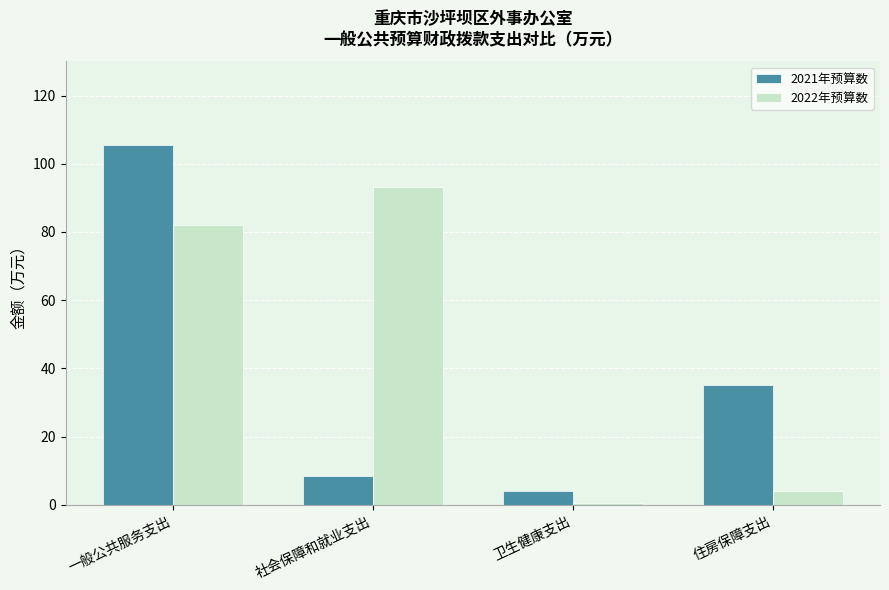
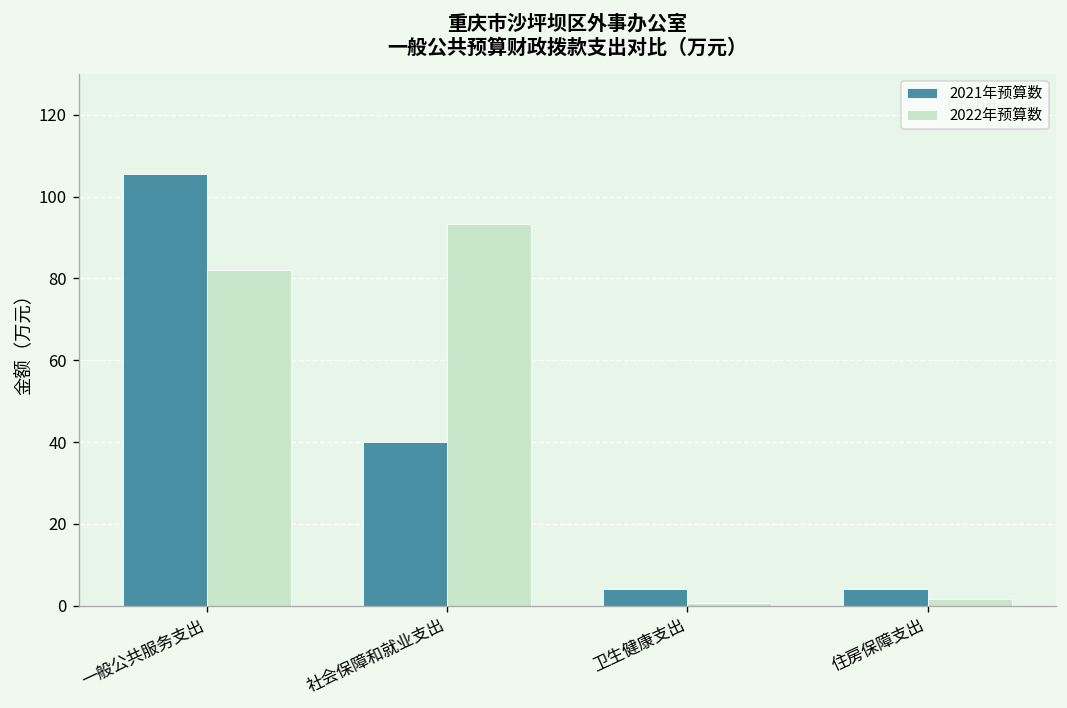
  {
    "2021年预算数": {
      "一般公共服务支出": 106,
-     "社会保障和就业支出": 8,
+     "社会保障和就业支出": 40,
      "卫生健康支出": 4,
-     "住房保障支出": 35
+     "住房保障支出": 4
    },
    "2022年预算数": {
      "一般公共服务支出": 82,
      "社会保障和就业支出": 93,
-     "住房保障支出": 4
+     "住房保障支出": 2
    }
  }
